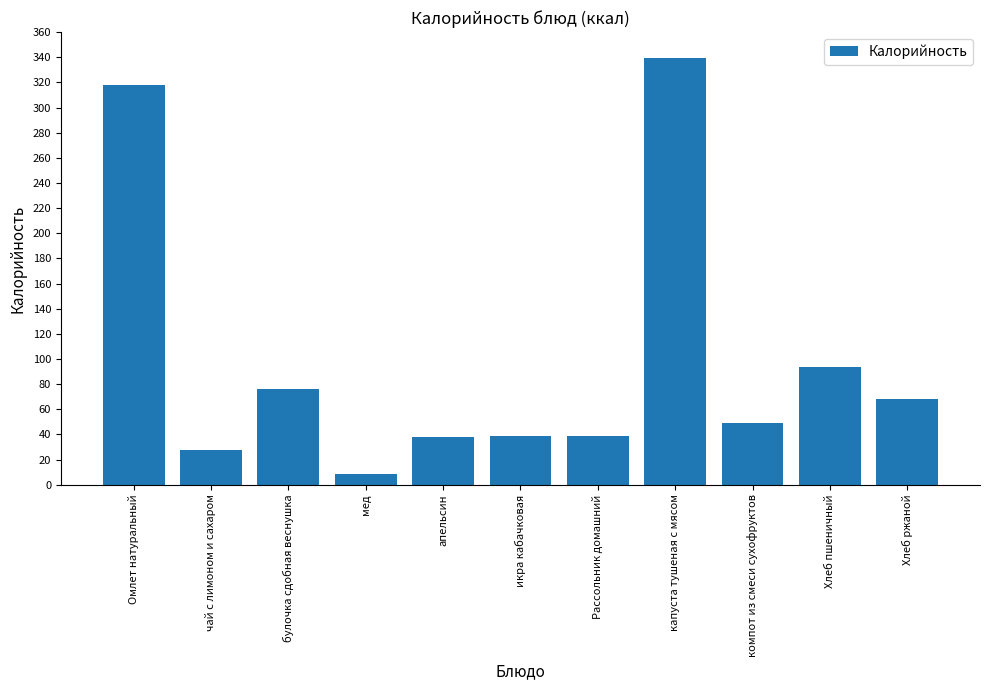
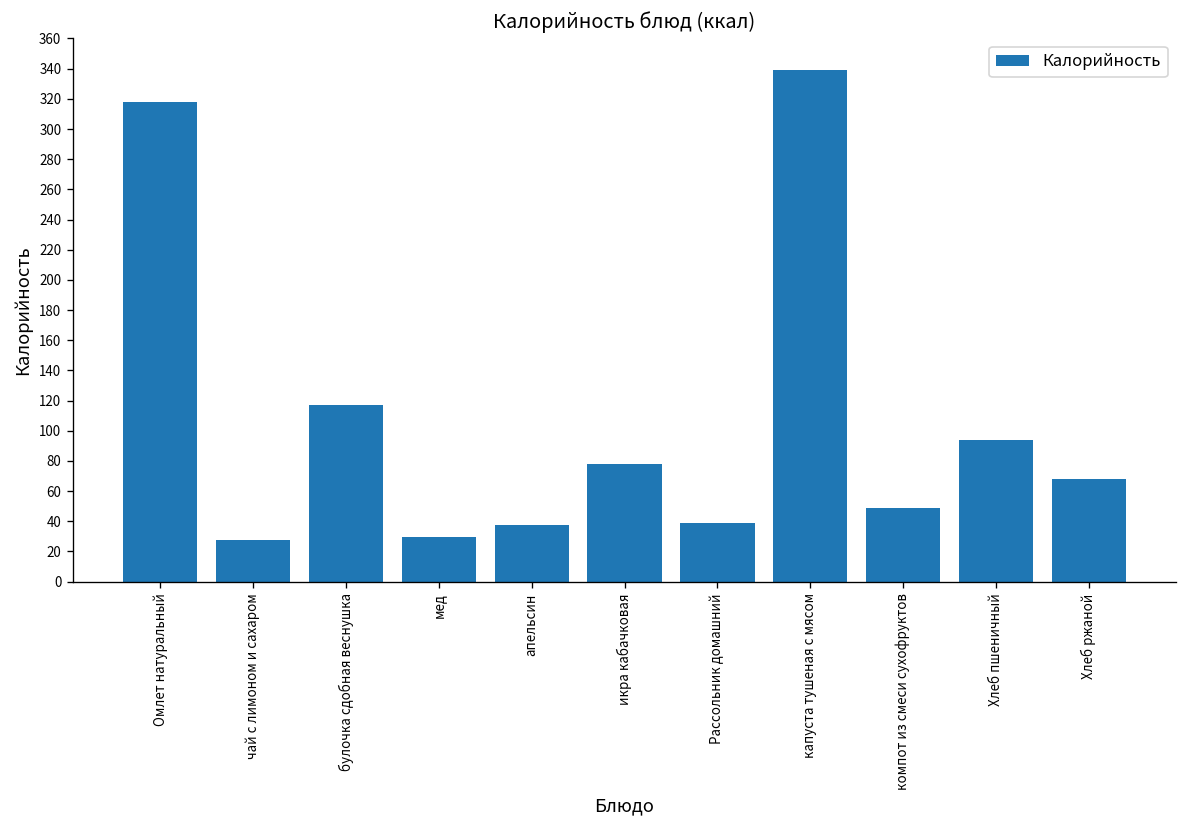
  {
    "Омлет натуральный": 318,
    "чай с лимоном и сахаром": 28,
-   "булочка сдобная веснушка": 76,
-   "мед": 9,
+   "булочка сдобная веснушка": 117,
+   "мед": 30,
    "апельсин": 38,
-   "икра кабачковая": 39,
+   "икра кабачковая": 78,
    "Рассольник домашний": 39,
    "капуста тушеная с мясом": 339,
    "компот из смеси сухофруктов": 49,
    "Хлеб пшеничный": 94,
    "Хлеб ржаной": 68
  }
